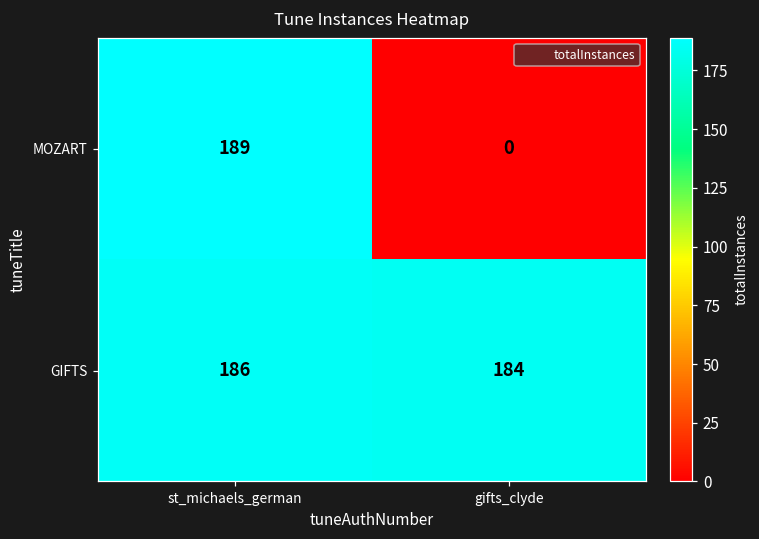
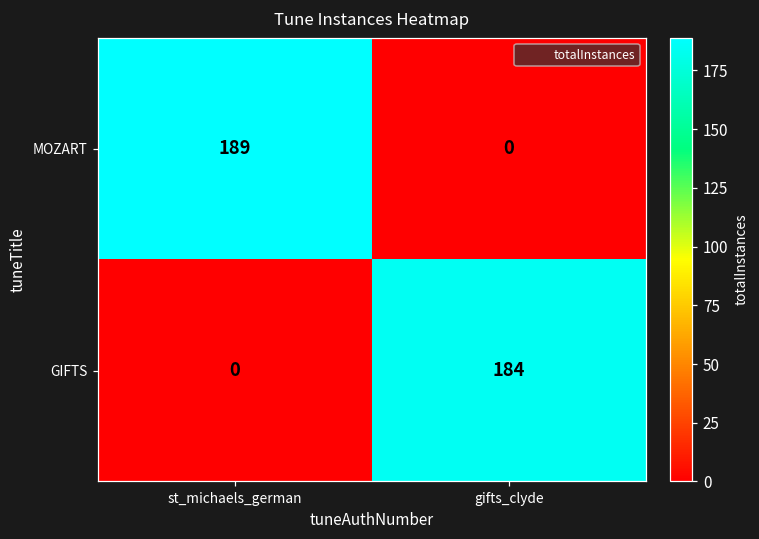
  {
    "MOZART": {
      "st_michaels_german": 189,
      "gifts_clyde": 0
    },
    "GIFTS": {
-     "st_michaels_german": 186,
+     "st_michaels_german": 0,
      "gifts_clyde": 184
    }
  }
